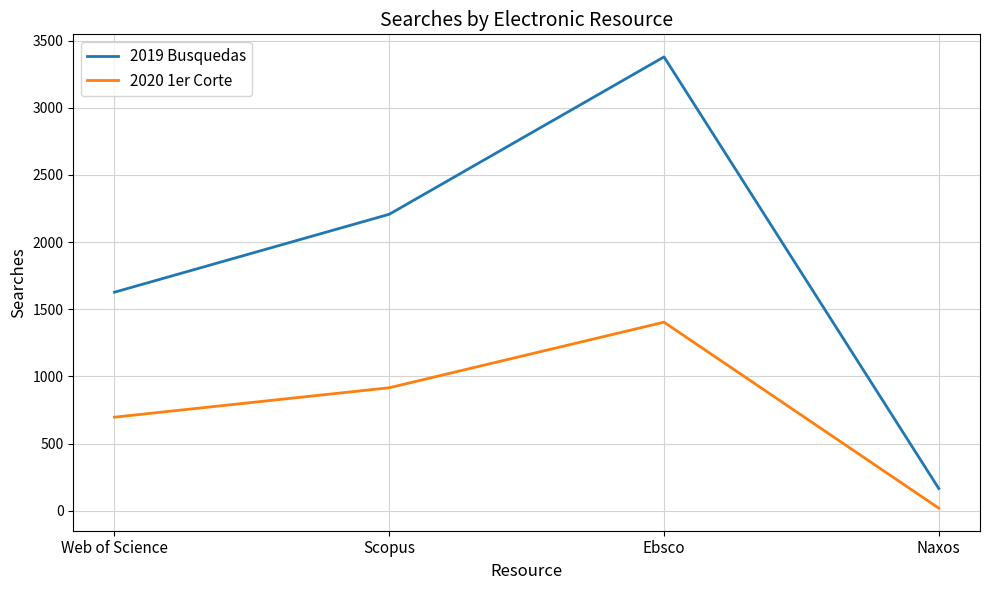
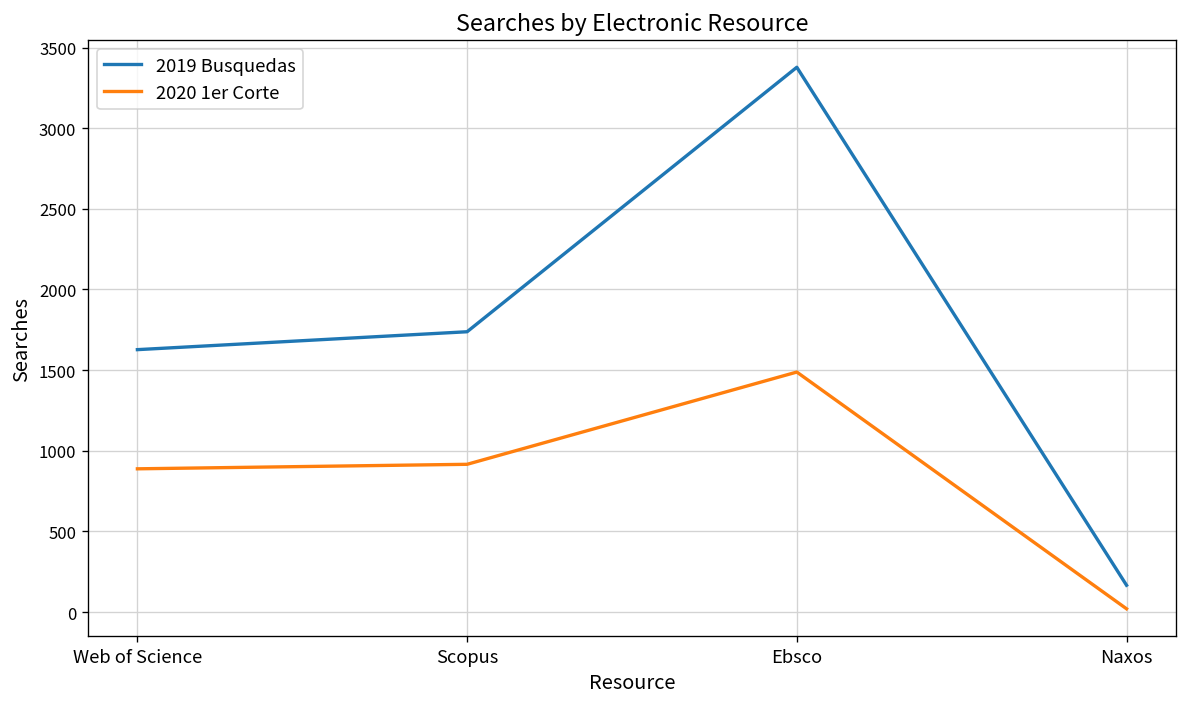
  {
    "2019 Busquedas": {
      "Web of Science": 1630,
-     "Scopus": 2210,
+     "Scopus": 1740,
      "Ebsco": 3380,
      "Naxos": 170
    },
    "2020 1er Corte": {
-     "Web of Science": 700,
+     "Web of Science": 890,
      "Scopus": 920,
-     "Ebsco": 1400,
+     "Ebsco": 1490,
      "Naxos": 20
    }
  }
